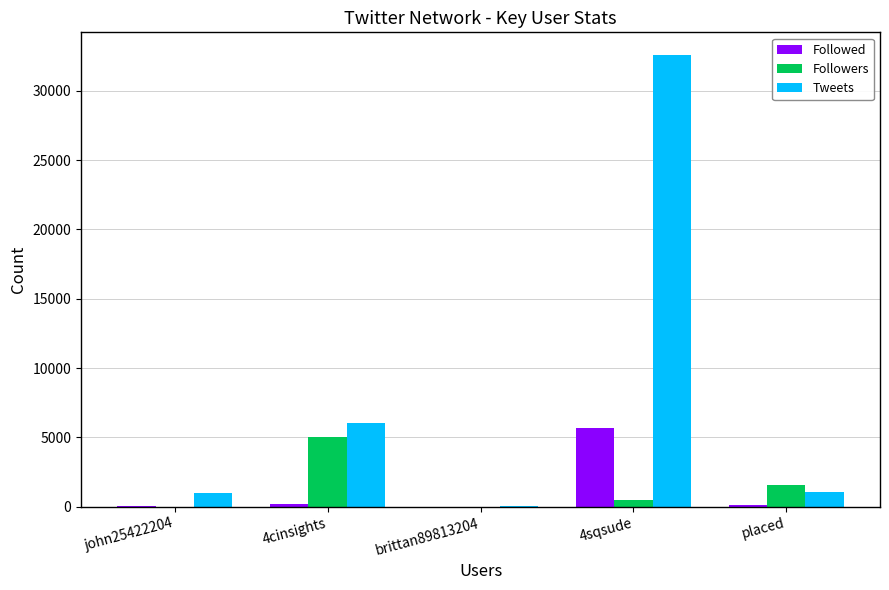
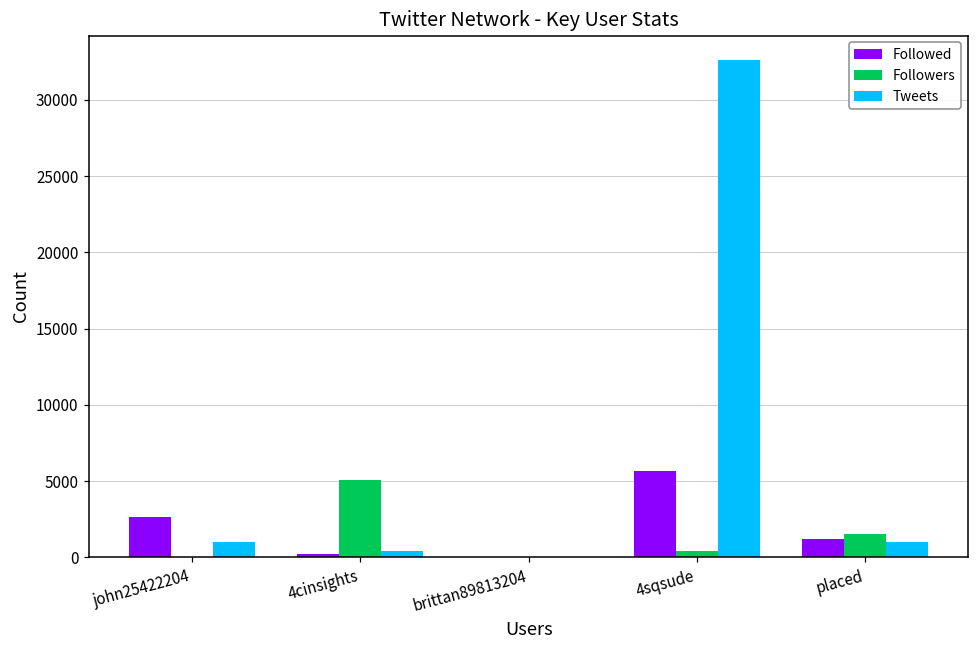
  {
    "Followed": {
-     "john25422204": 0,
+     "john25422204": 2600,
      "4cinsights": 200,
      "4sqsude": 5700,
-     "placed": 100
+     "placed": 1200
    },
    "Followers": {
      "4cinsights": 5100,
      "brittan89813204": 0,
      "4sqsude": 400,
      "placed": 1500
    },
    "Tweets": {
      "john25422204": 1000,
-     "4cinsights": 6100,
+     "4cinsights": 400,
      "4sqsude": 32600,
      "placed": 1000
    }
  }
